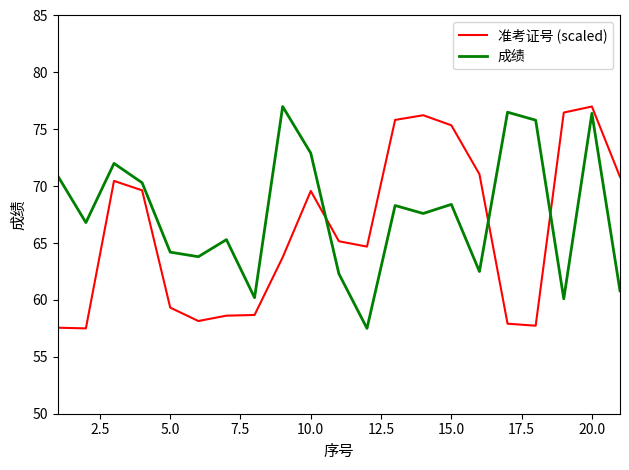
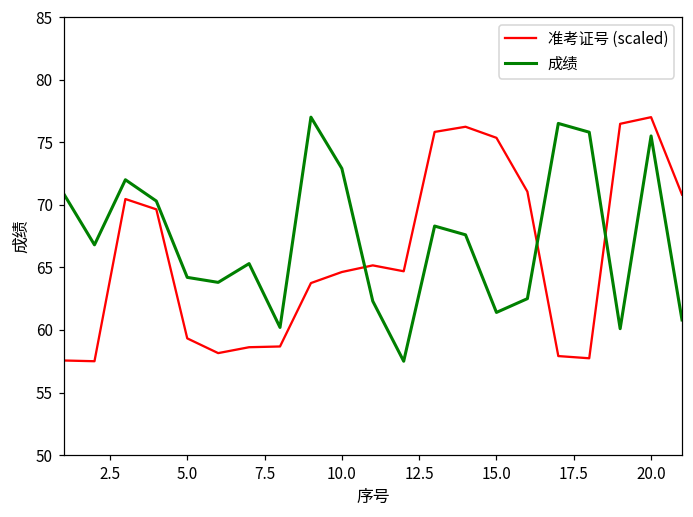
  {
    "准考证号 (scaled)": {
      "5.0": 59.3,
-     "10.0": 69.6,
+     "10.0": 64.6,
      "15.0": 75.4,
      "20.0": 77.0
    },
    "成绩": {
      "5.0": 64.2,
      "10.0": 72.9,
-     "15.0": 68.4,
-     "20.0": 76.4
+     "15.0": 61.4,
+     "20.0": 75.5
    }
  }
